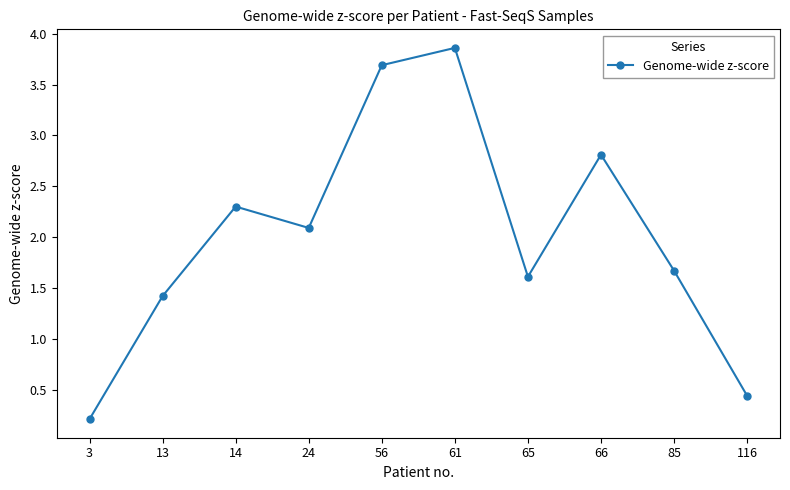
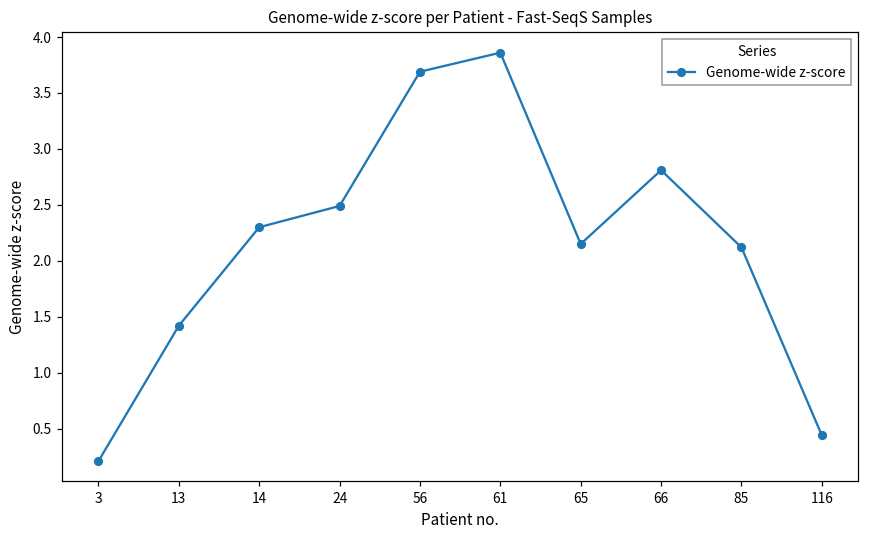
  {
    "3": 0.21,
    "13": 1.42,
    "14": 2.30,
-   "24": 2.09,
+   "24": 2.49,
    "56": 3.69,
    "61": 3.86,
-   "65": 1.61,
+   "65": 2.15,
    "66": 2.81,
-   "85": 1.67,
+   "85": 2.12,
    "116": 0.44
  }
